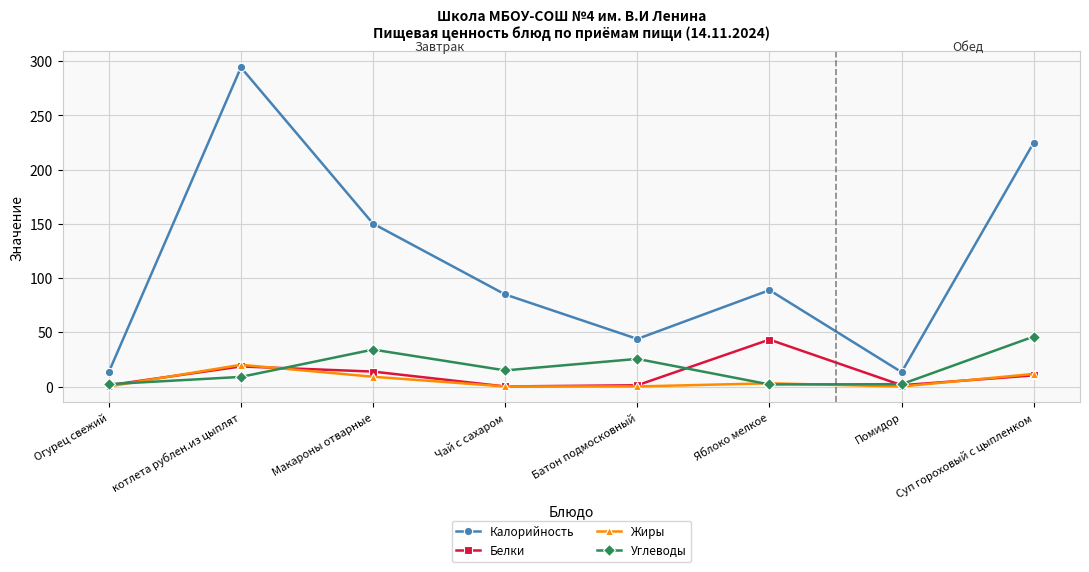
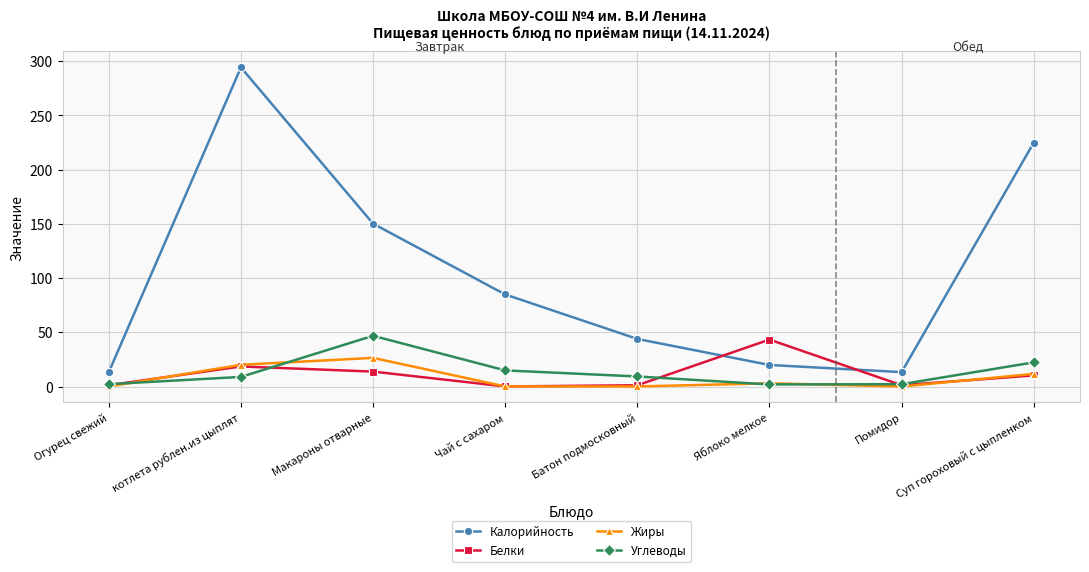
  {
    "Калорийность": {
      "Огурец свежий": 13,
      "котлета рублен.из цыплят": 294,
      "Макароны отварные": 150,
      "Чай с сахаром": 85,
      "Батон подмосковный": 44,
-     "Яблоко мелкое": 89,
+     "Яблоко мелкое": 20,
      "Помидор": 13,
      "Суп гороховый с цыпленком": 225
    },
    "Белки": {
      "Макароны отварные": 14,
      "Яблоко мелкое": 43
    },
    "Жиры": {
-     "Макароны отварные": 9
+     "Макароны отварные": 27
    },
    "Углеводы": {
      "котлета рублен.из цыплят": 9,
-     "Макароны отварные": 34,
+     "Макароны отварные": 47,
      "Чай с сахаром": 15,
-     "Батон подмосковный": 26,
-     "Суп гороховый с цыпленком": 46
+     "Батон подмосковный": 9,
+     "Суп гороховый с цыпленком": 22
    }
  }
